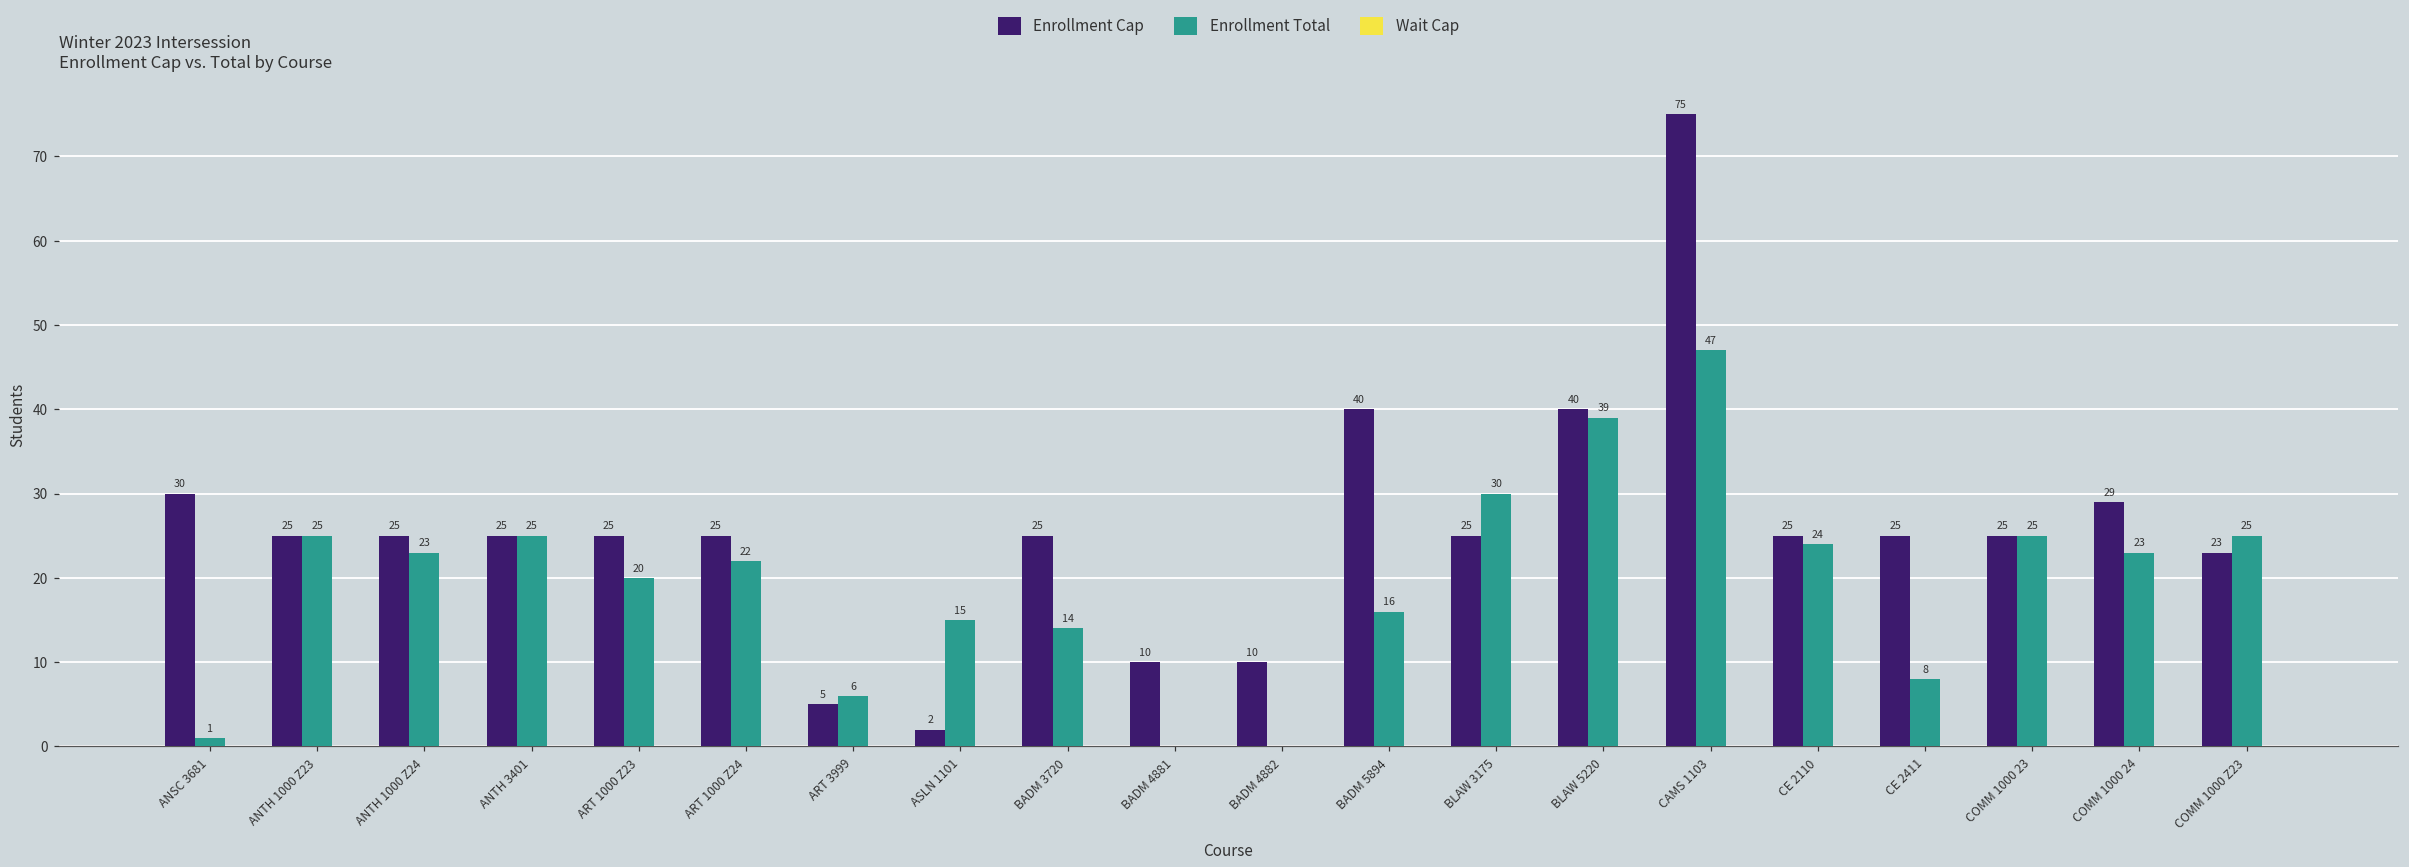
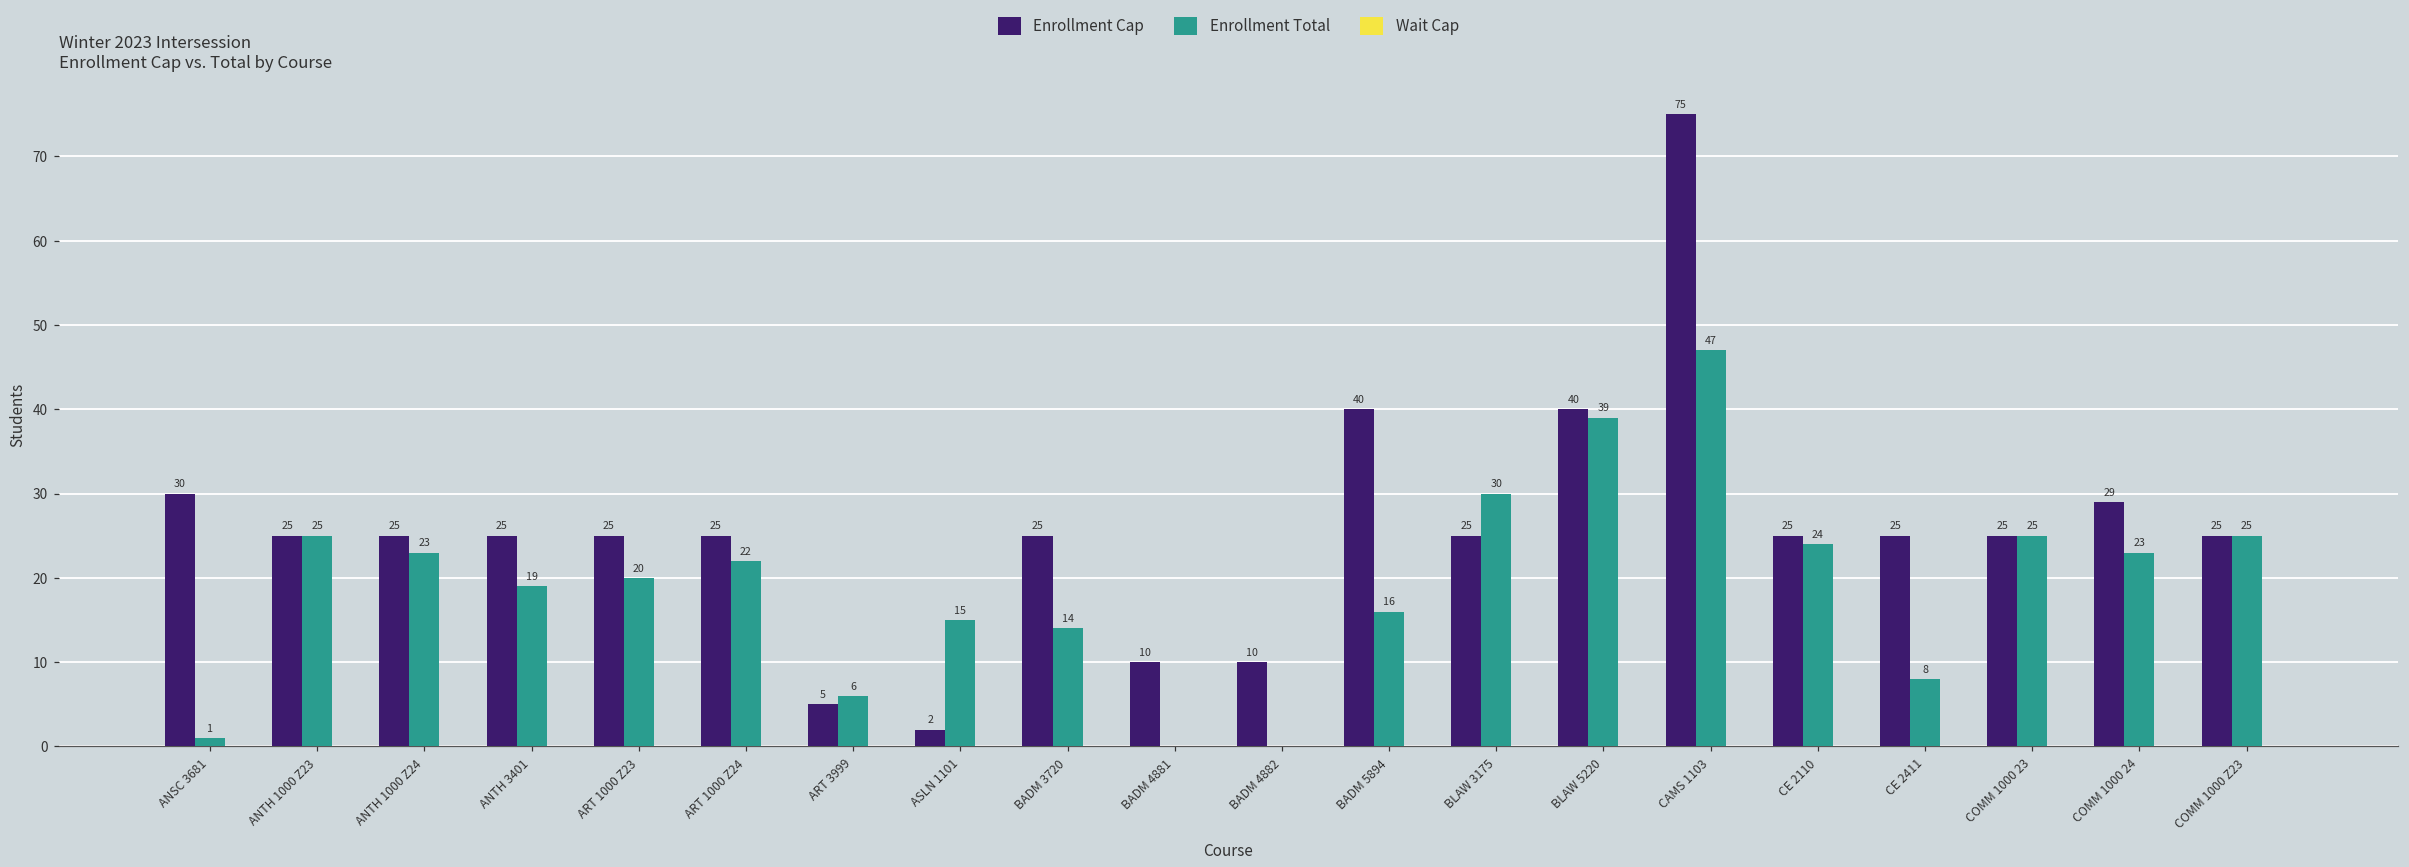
  {
    "Enrollment Cap": {
      "ANSC 3681": 30,
      "ANTH 1000 Z23": 25,
      "ANTH 1000 Z24": 25,
      "ANTH 3401": 25,
      "ART 1000 Z23": 25,
      "ART 1000 Z24": 25,
      "ART 3999": 5,
      "ASLN 1101": 2,
      "BADM 3720": 25,
      "BADM 4881": 10,
      "BADM 4882": 10,
      "BADM 5894": 40,
      "BLAW 3175": 25,
      "BLAW 5220": 40,
      "CAMS 1103": 75,
      "CE 2110": 25,
      "CE 2411": 25,
      "COMM 1000 23": 25,
      "COMM 1000 24": 29,
-     "COMM 1000 Z23": 23
+     "COMM 1000 Z23": 25
    },
    "Enrollment Total": {
      "ANSC 3681": 1,
      "ANTH 1000 Z23": 25,
      "ANTH 1000 Z24": 23,
-     "ANTH 3401": 25,
+     "ANTH 3401": 19,
      "ART 1000 Z23": 20,
      "ART 1000 Z24": 22,
      "ART 3999": 6,
      "ASLN 1101": 15,
      "BADM 3720": 14,
      "BADM 5894": 16,
      "BLAW 3175": 30,
      "BLAW 5220": 39,
      "CAMS 1103": 47,
      "CE 2110": 24,
      "CE 2411": 8,
      "COMM 1000 23": 25,
      "COMM 1000 24": 23,
      "COMM 1000 Z23": 25
    },
    "Wait Cap": {
      "ANSC 3681": 0,
      "ANTH 1000 Z23": 0,
      "ANTH 1000 Z24": 0,
      "ANTH 3401": 0,
      "ART 1000 Z23": 0,
      "ART 1000 Z24": 0,
      "ART 3999": 0,
      "ASLN 1101": 0,
      "BADM 3720": 0,
      "BADM 4881": 0,
      "BADM 4882": 0,
      "BADM 5894": 0,
      "BLAW 3175": 0,
      "BLAW 5220": 0,
      "CAMS 1103": 0,
      "CE 2110": 0,
      "CE 2411": 0,
      "COMM 1000 23": 0,
      "COMM 1000 24": 0,
      "COMM 1000 Z23": 0
    }
  }
